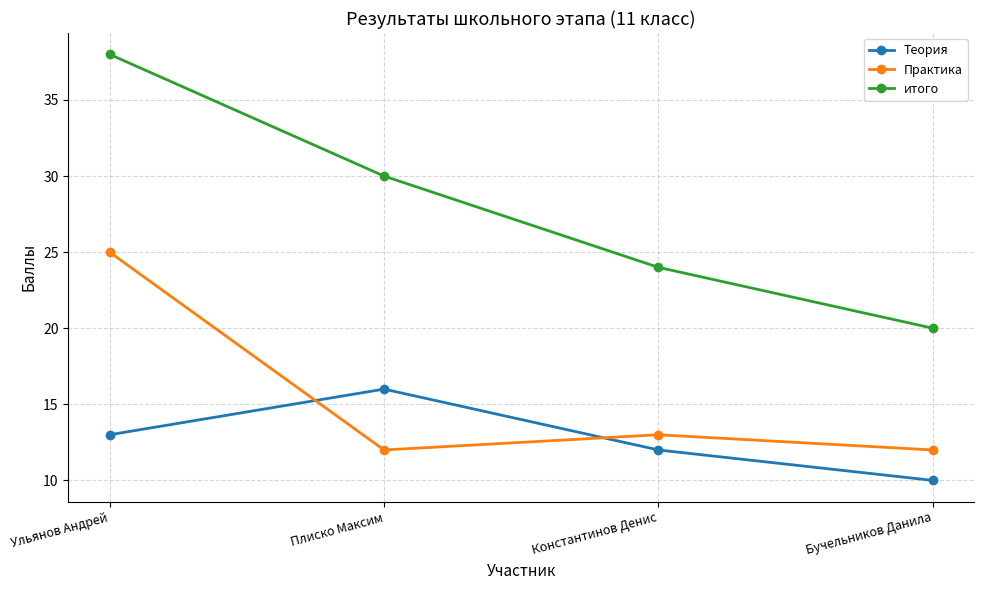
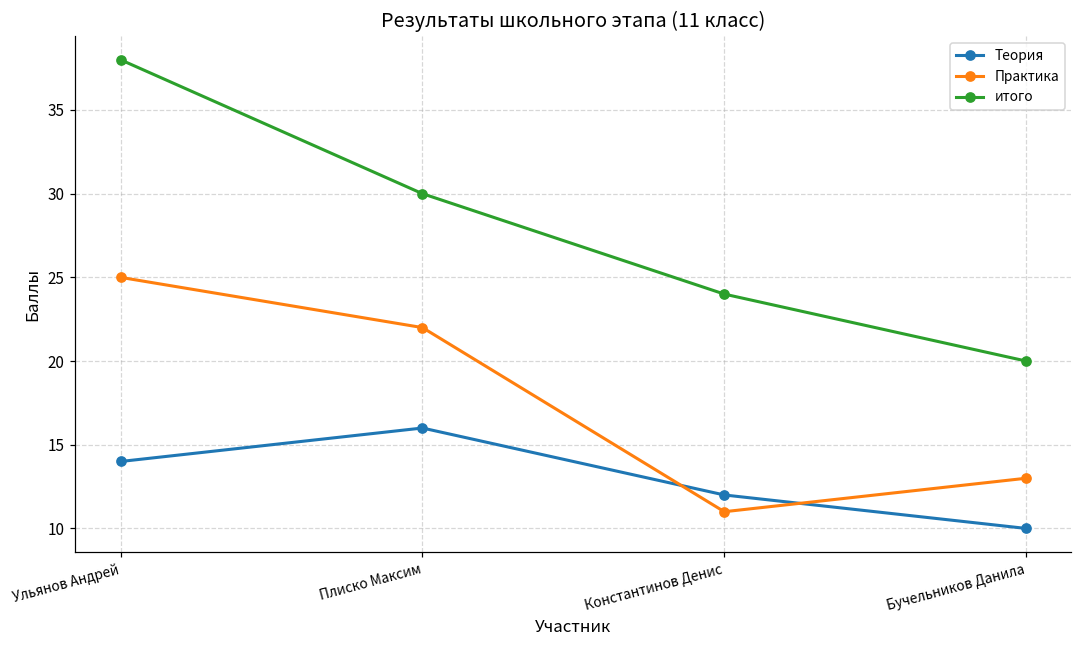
  {
    "Теория": {
-     "Ульянов Андрей": 13,
+     "Ульянов Андрей": 14,
      "Плиско Максим": 16,
      "Константинов Денис": 12,
      "Бучельников Данила": 10
    },
    "Практика": {
      "Ульянов Андрей": 25,
-     "Плиско Максим": 12,
-     "Константинов Денис": 13,
-     "Бучельников Данила": 12
+     "Плиско Максим": 22,
+     "Константинов Денис": 11,
+     "Бучельников Данила": 13
    },
    "итого": {
      "Ульянов Андрей": 38,
      "Плиско Максим": 30,
      "Константинов Денис": 24,
      "Бучельников Данила": 20
    }
  }
